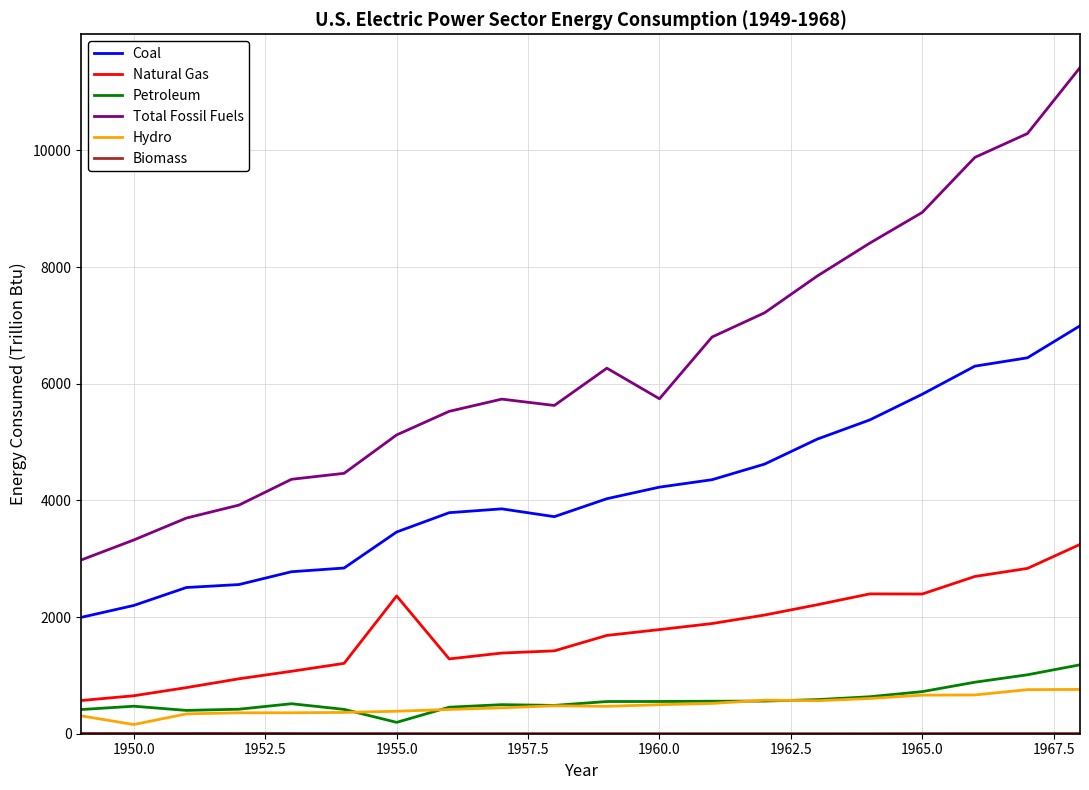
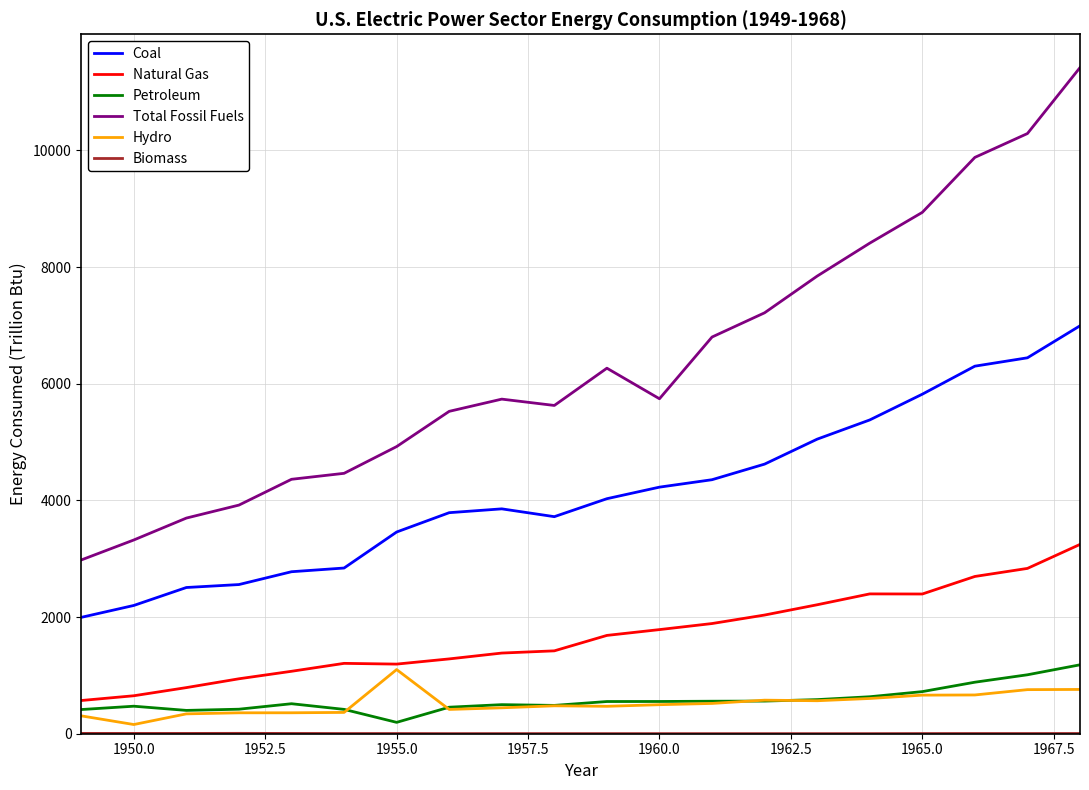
  {
    "Coal": {
      "1950.0": 2200,
      "1955.0": 3500,
      "1960.0": 4200,
      "1965.0": 5800
    },
    "Natural Gas": {
      "1950.0": 700,
-     "1955.0": 2400,
+     "1955.0": 1200,
      "1960.0": 1800,
      "1965.0": 2400
    },
    "Petroleum": {
      "1950.0": 500,
      "1955.0": 200,
      "1960.0": 600,
      "1965.0": 700
    },
    "Total Fossil Fuels": {
      "1950.0": 3300,
-     "1955.0": 5100,
+     "1955.0": 4900,
      "1960.0": 5700,
      "1965.0": 8900
    },
    "Hydro": {
      "1950.0": 200,
-     "1955.0": 400,
+     "1955.0": 1100,
      "1960.0": 500,
      "1965.0": 700
    },
    "Biomass": {
      "1950.0": 0,
      "1955.0": 0,
      "1960.0": 0,
      "1965.0": 0
    }
  }
